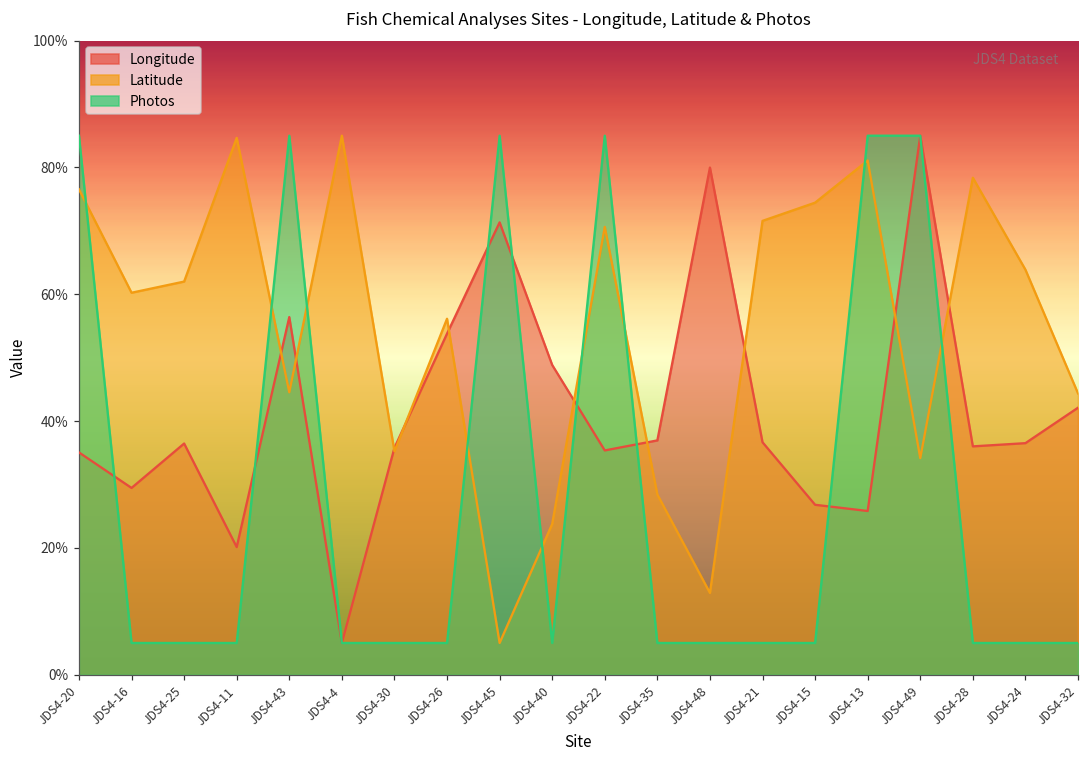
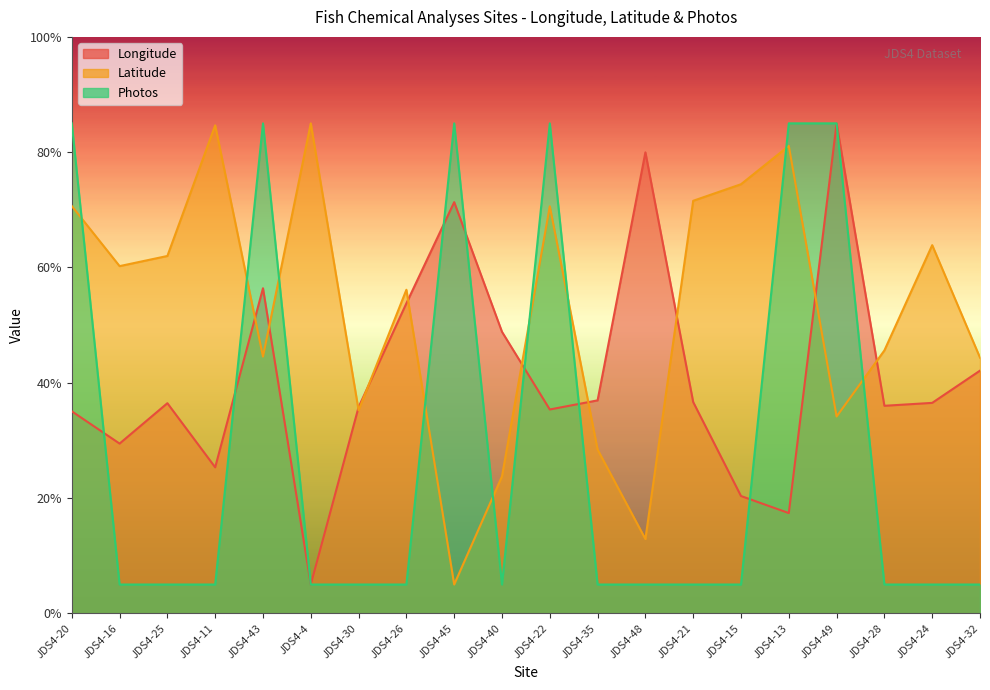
  {
    "Longitude": {
      "JDS4-20": "35%",
      "JDS4-16": "29%",
      "JDS4-25": "36%",
-     "JDS4-11": "20%",
+     "JDS4-11": "25%",
      "JDS4-43": "56%",
      "JDS4-30": "36%",
      "JDS4-26": "54%",
      "JDS4-45": "71%",
      "JDS4-40": "49%",
      "JDS4-22": "35%",
      "JDS4-35": "37%",
      "JDS4-48": "80%",
      "JDS4-21": "37%",
-     "JDS4-15": "27%",
-     "JDS4-13": "26%",
+     "JDS4-15": "20%",
+     "JDS4-13": "17%",
      "JDS4-28": "36%",
      "JDS4-24": "37%",
      "JDS4-32": "42%"
    },
    "Latitude": {
-     "JDS4-20": "77%",
+     "JDS4-20": "71%",
      "JDS4-16": "60%",
      "JDS4-25": "62%",
      "JDS4-11": "85%",
      "JDS4-43": "45%",
      "JDS4-4": "85%",
      "JDS4-30": "35%",
      "JDS4-26": "56%",
      "JDS4-45": "5%",
      "JDS4-40": "24%",
      "JDS4-22": "71%",
      "JDS4-35": "28%",
      "JDS4-48": "13%",
      "JDS4-21": "72%",
      "JDS4-15": "74%",
      "JDS4-13": "81%",
      "JDS4-49": "34%",
-     "JDS4-28": "78%",
+     "JDS4-28": "46%",
      "JDS4-24": "64%",
      "JDS4-32": "44%"
    },
    "Photos": {
      "JDS4-20": "85%",
      "JDS4-16": "5%",
      "JDS4-25": "5%",
      "JDS4-11": "5%",
      "JDS4-43": "85%",
      "JDS4-30": "5%",
      "JDS4-26": "5%",
      "JDS4-45": "85%",
      "JDS4-40": "5%",
      "JDS4-22": "85%",
      "JDS4-35": "5%",
      "JDS4-48": "5%",
      "JDS4-21": "5%",
      "JDS4-15": "5%",
      "JDS4-13": "85%",
      "JDS4-28": "5%",
      "JDS4-24": "5%",
      "JDS4-32": "5%"
    }
  }
